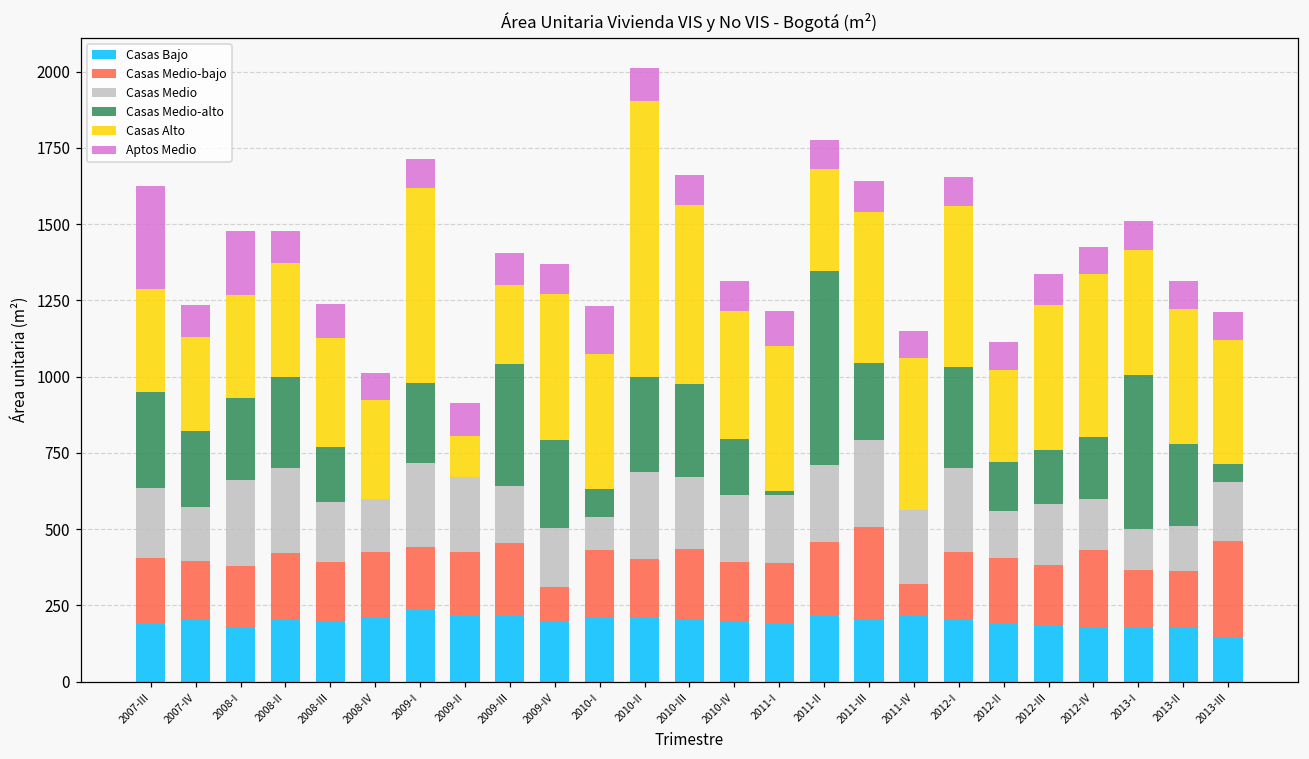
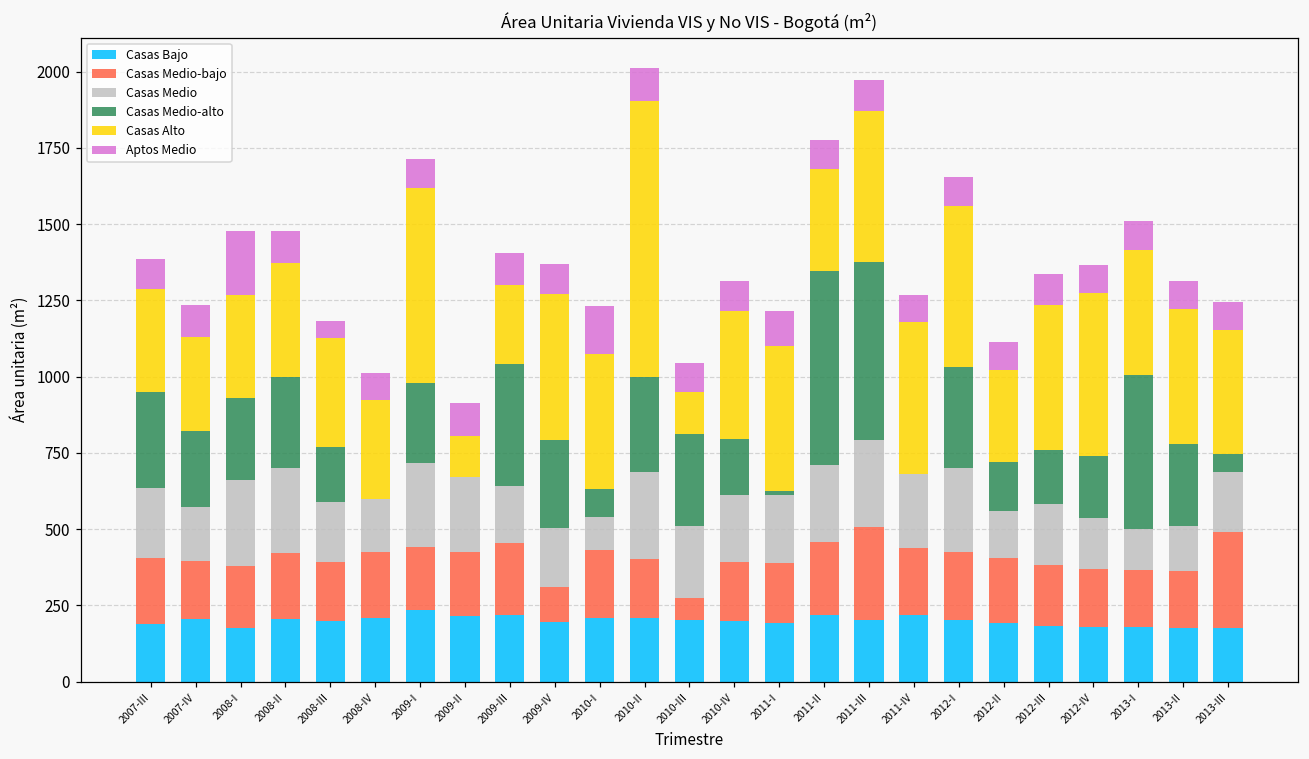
  {
    "Casas Bajo": {
      "2007-III": 190,
      "2007-IV": 200,
      "2008-I": 180,
      "2008-II": 210,
      "2008-III": 200,
      "2008-IV": 210,
      "2009-I": 240,
      "2009-II": 220,
      "2009-III": 220,
      "2009-IV": 200,
      "2010-I": 210,
      "2010-II": 210,
      "2010-III": 200,
      "2010-IV": 200,
      "2011-I": 190,
      "2011-II": 220,
      "2011-III": 200,
      "2011-IV": 220,
      "2012-I": 200,
      "2012-II": 190,
      "2012-III": 180,
      "2012-IV": 180,
      "2013-I": 180,
      "2013-II": 180,
-     "2013-III": 140
+     "2013-III": 180
    },
    "Casas Medio-bajo": {
      "2007-III": 220,
      "2007-IV": 190,
      "2008-I": 200,
      "2008-II": 220,
      "2008-III": 190,
      "2008-IV": 220,
      "2009-I": 210,
      "2009-II": 210,
      "2009-III": 240,
      "2009-IV": 120,
      "2010-I": 220,
      "2010-II": 200,
-     "2010-III": 230,
+     "2010-III": 70,
      "2010-IV": 190,
      "2011-I": 200,
      "2011-II": 240,
      "2011-III": 310,
-     "2011-IV": 100,
+     "2011-IV": 220,
      "2012-I": 230,
      "2012-II": 210,
      "2012-III": 200,
-     "2012-IV": 250,
+     "2012-IV": 190,
      "2013-I": 190,
      "2013-II": 190,
      "2013-III": 320
    },
    "Casas Medio": {
      "2007-III": 230,
      "2007-IV": 180,
      "2008-I": 280,
      "2008-II": 280,
      "2008-III": 200,
      "2008-IV": 180,
      "2009-I": 280,
      "2009-II": 250,
      "2009-III": 190,
      "2009-IV": 200,
      "2010-I": 110,
      "2010-II": 280,
      "2010-III": 240,
      "2010-IV": 220,
      "2011-I": 220,
      "2011-II": 250,
      "2011-III": 290,
      "2011-IV": 240,
      "2012-I": 270,
      "2012-II": 150,
      "2012-III": 200,
      "2012-IV": 170,
      "2013-I": 130,
      "2013-II": 150,
      "2013-III": 190
    },
    "Casas Medio-alto": {
      "2007-III": 310,
      "2007-IV": 250,
      "2008-I": 270,
      "2008-II": 300,
      "2008-III": 180,
      "2008-IV": 0,
      "2009-I": 260,
      "2009-II": 0,
      "2009-III": 400,
      "2009-IV": 290,
      "2010-I": 90,
      "2010-II": 310,
      "2010-III": 300,
      "2010-IV": 180,
      "2011-I": 10,
      "2011-II": 630,
-     "2011-III": 250,
+     "2011-III": 580,
      "2011-IV": 0,
      "2012-I": 330,
      "2012-II": 160,
      "2012-III": 180,
      "2012-IV": 200,
      "2013-I": 510,
      "2013-II": 270,
      "2013-III": 60
    },
    "Casas Alto": {
      "2007-III": 340,
      "2007-IV": 310,
      "2008-I": 340,
      "2008-II": 370,
      "2008-III": 360,
      "2008-IV": 320,
      "2009-I": 640,
      "2009-II": 130,
      "2009-III": 260,
      "2009-IV": 480,
      "2010-I": 440,
      "2010-II": 910,
-     "2010-III": 590,
+     "2010-III": 140,
      "2010-IV": 420,
      "2011-I": 480,
      "2011-II": 340,
      "2011-III": 500,
      "2011-IV": 500,
      "2012-I": 530,
      "2012-II": 300,
      "2012-III": 480,
      "2012-IV": 530,
      "2013-I": 410,
      "2013-II": 440,
      "2013-III": 410
    },
    "Aptos Medio": {
-     "2007-III": 340,
+     "2007-III": 100,
      "2007-IV": 100,
      "2008-I": 210,
      "2008-II": 110,
-     "2008-III": 110,
+     "2008-III": 60,
      "2008-IV": 90,
      "2009-I": 100,
      "2009-II": 110,
      "2009-III": 110,
      "2009-IV": 100,
      "2010-I": 160,
      "2010-II": 110,
      "2010-III": 100,
      "2010-IV": 100,
      "2011-I": 110,
      "2011-II": 100,
      "2011-III": 100,
      "2011-IV": 90,
      "2012-I": 90,
      "2012-II": 90,
      "2012-III": 100,
      "2012-IV": 90,
      "2013-I": 100,
      "2013-II": 90,
      "2013-III": 90
    }
  }
